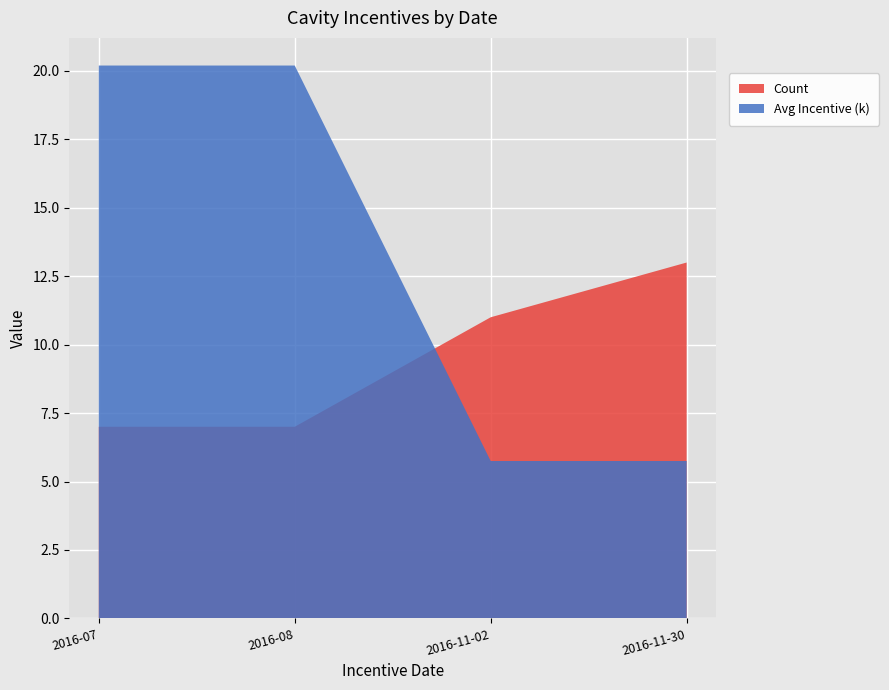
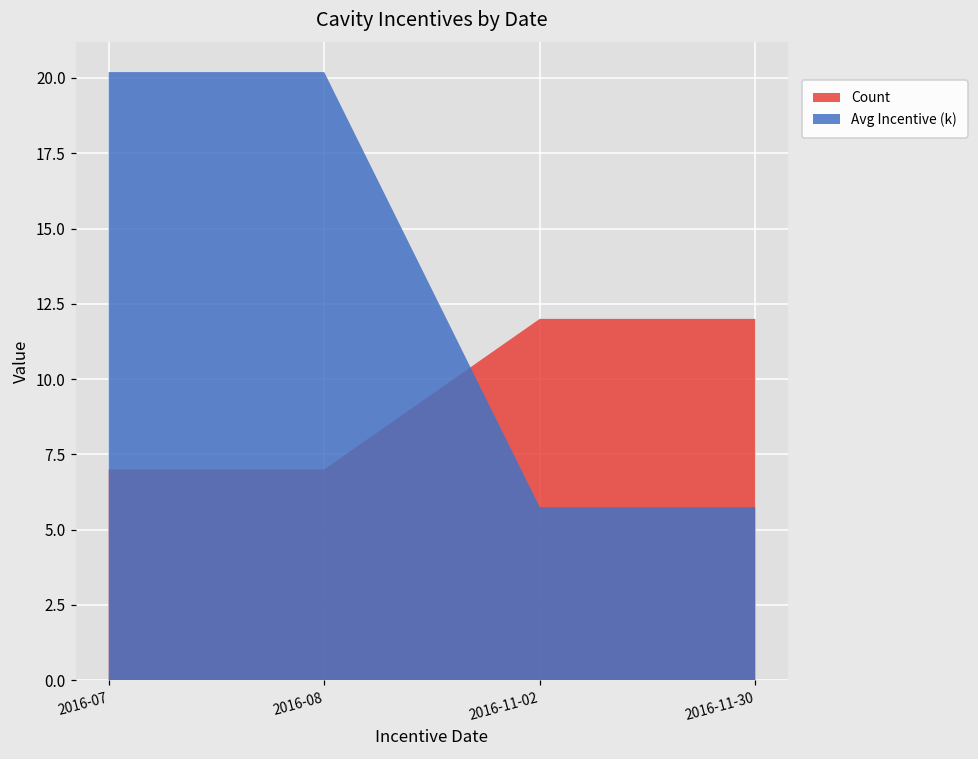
  {
    "Count": {
      "2016-07": 7,
      "2016-08": 7,
-     "2016-11-02": 11,
-     "2016-11-30": 13
+     "2016-11-02": 12,
+     "2016-11-30": 12
    },
    "Avg Incentive (k)": {
      "2016-07": 20.2,
      "2016-08": 20.2,
      "2016-11-02": 5.8,
      "2016-11-30": 5.8
    }
  }
